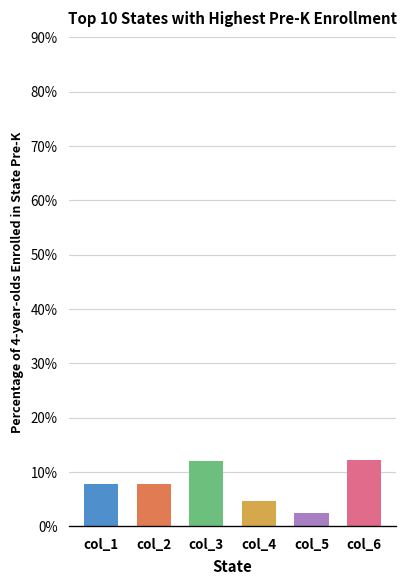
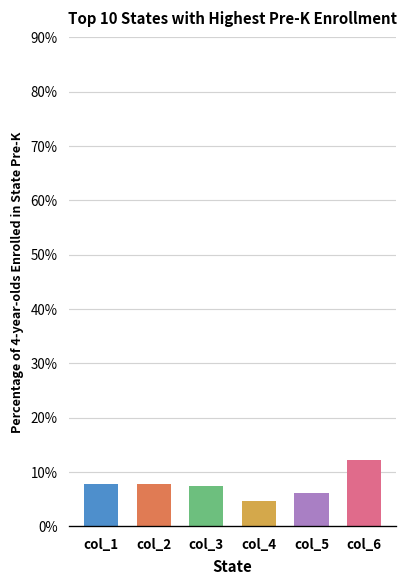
  {
    "col_1": "8%",
    "col_2": "8%",
-   "col_3": "12%",
+   "col_3": "7%",
    "col_4": "5%",
-   "col_5": "2%",
+   "col_5": "6%",
    "col_6": "12%"
  }
